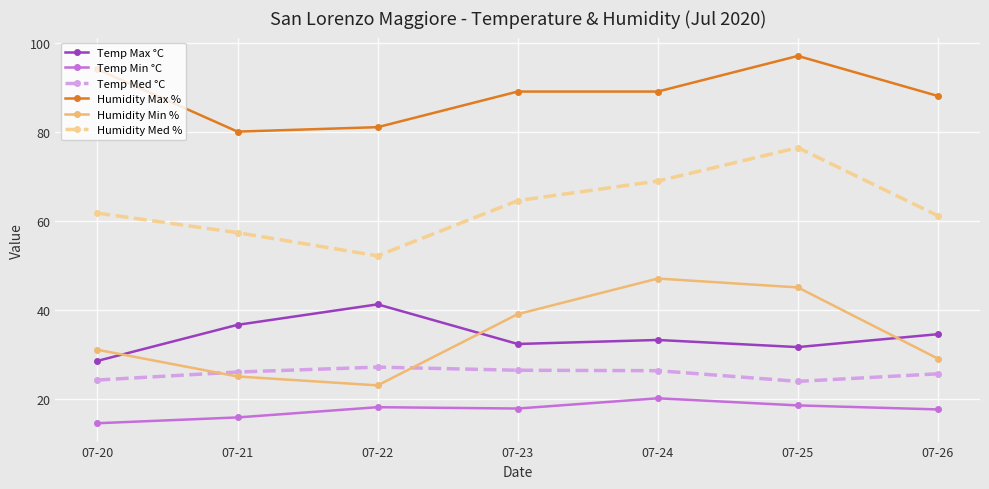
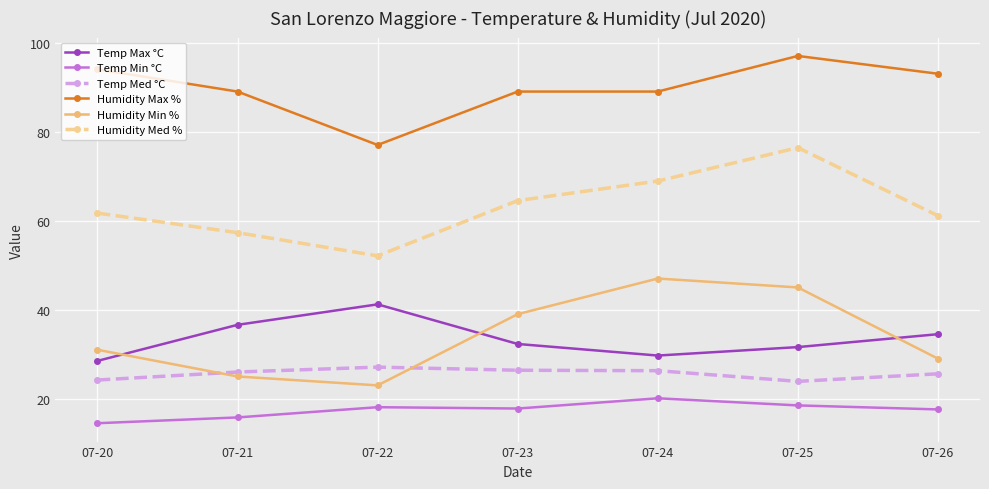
  {
    "Temp Max °C": {
      "07-20": 29,
      "07-21": 37,
      "07-22": 41,
      "07-23": 32,
-     "07-24": 33,
+     "07-24": 30,
      "07-25": 32,
      "07-26": 35
    },
    "Humidity Max %": {
-     "07-21": 80,
-     "07-22": 81,
+     "07-21": 89,
+     "07-22": 77,
      "07-23": 89,
      "07-24": 89,
      "07-25": 97,
-     "07-26": 88
+     "07-26": 93
    }
  }
